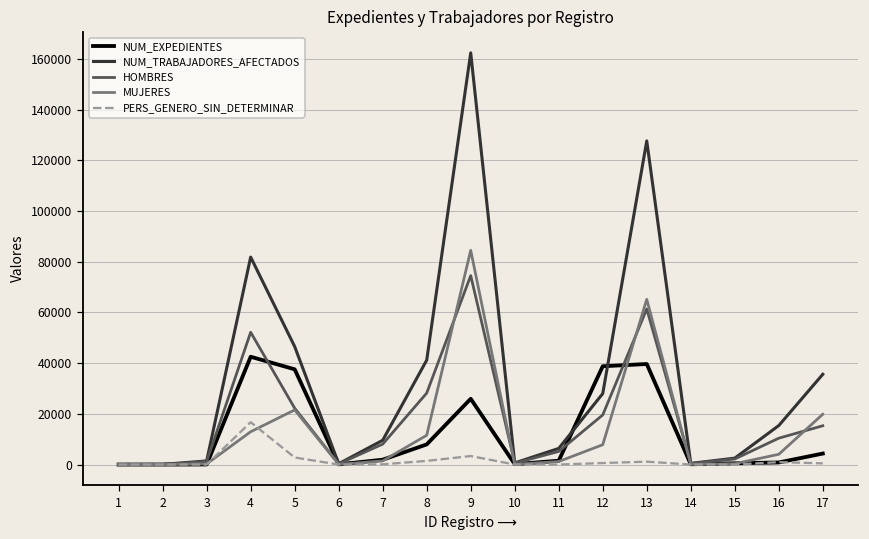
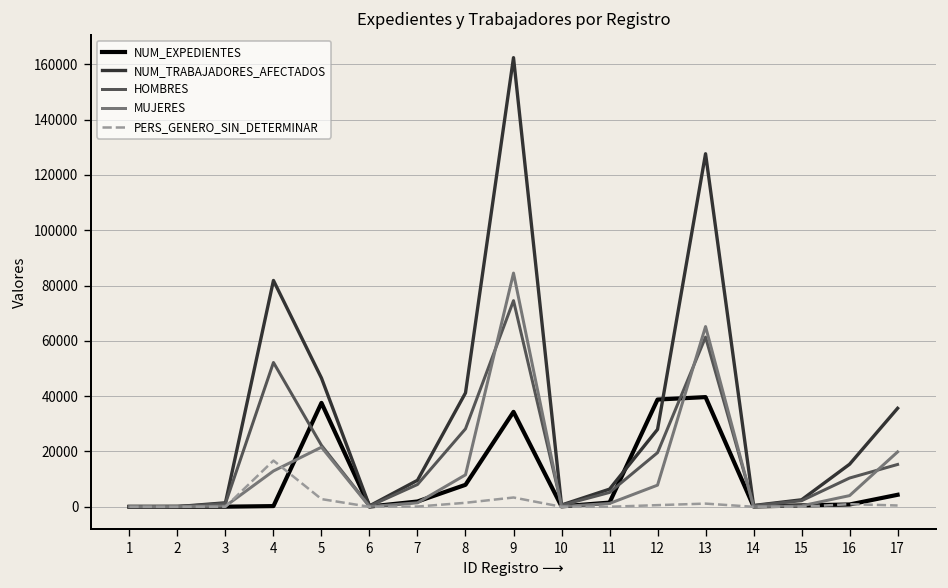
  {
    "NUM_EXPEDIENTES": {
-     "4": 43000,
+     "4": 0,
      "5": 38000,
      "8": 8000,
-     "9": 26000,
+     "9": 34000,
      "12": 39000,
      "13": 40000,
      "17": 4000
    }
  }
